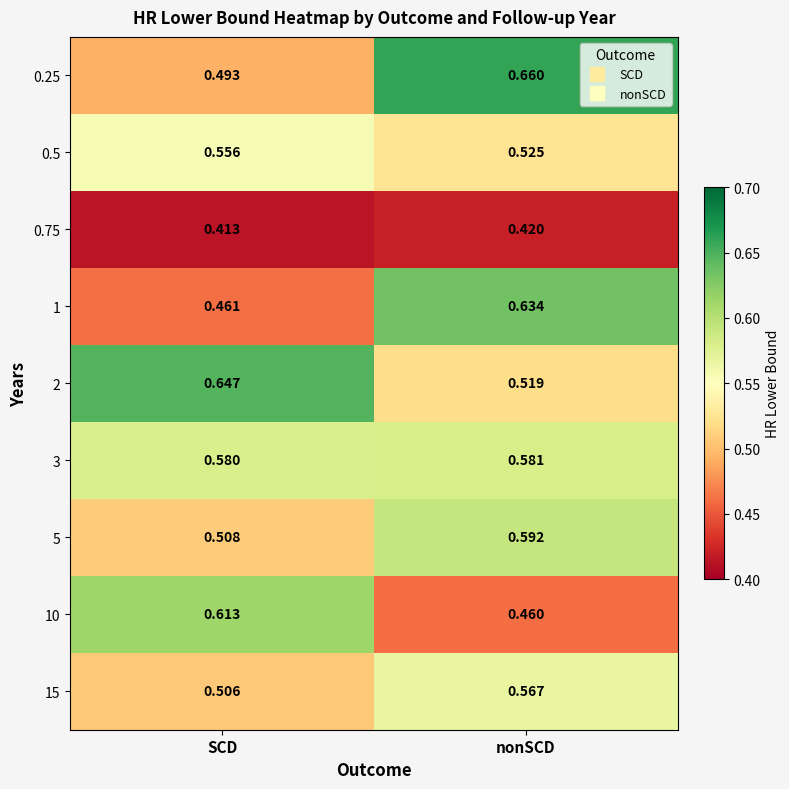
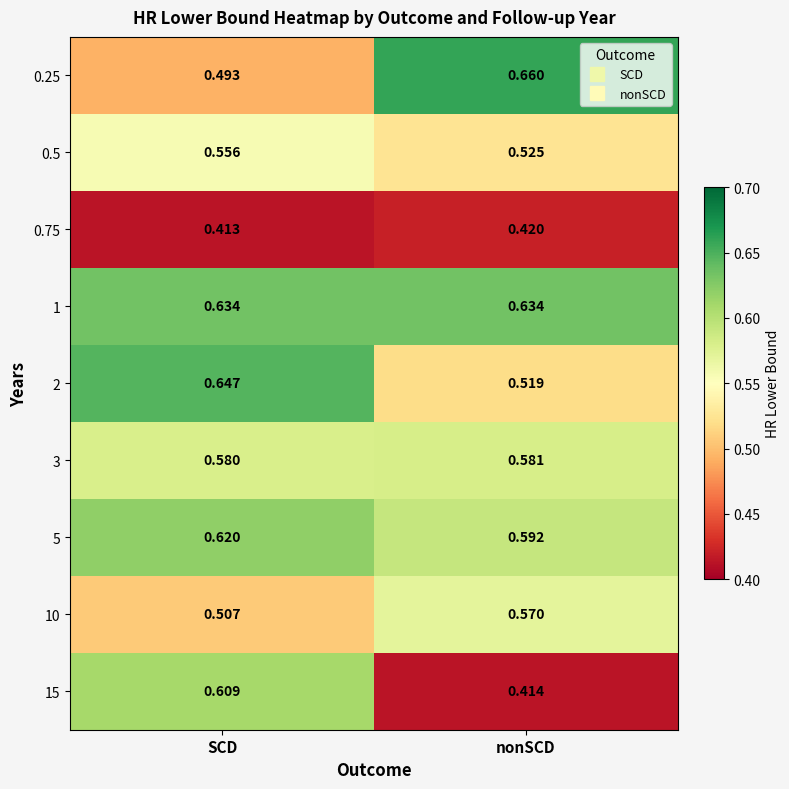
  {
    "0.25": {
      "SCD": 0.493,
      "nonSCD": 0.660
    },
    "0.5": {
      "SCD": 0.556,
      "nonSCD": 0.525
    },
    "0.75": {
      "SCD": 0.413,
      "nonSCD": 0.420
    },
    "1": {
-     "SCD": 0.461,
+     "SCD": 0.634,
      "nonSCD": 0.634
    },
    "2": {
      "SCD": 0.647,
      "nonSCD": 0.519
    },
    "3": {
      "SCD": 0.580,
      "nonSCD": 0.581
    },
    "5": {
-     "SCD": 0.508,
+     "SCD": 0.620,
      "nonSCD": 0.592
    },
    "10": {
-     "SCD": 0.613,
-     "nonSCD": 0.460
+     "SCD": 0.507,
+     "nonSCD": 0.570
    },
    "15": {
-     "SCD": 0.506,
-     "nonSCD": 0.567
+     "SCD": 0.609,
+     "nonSCD": 0.414
    }
  }
